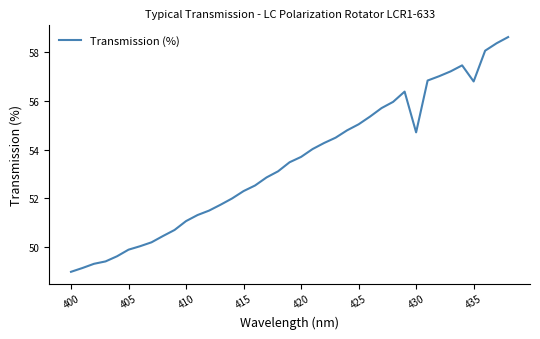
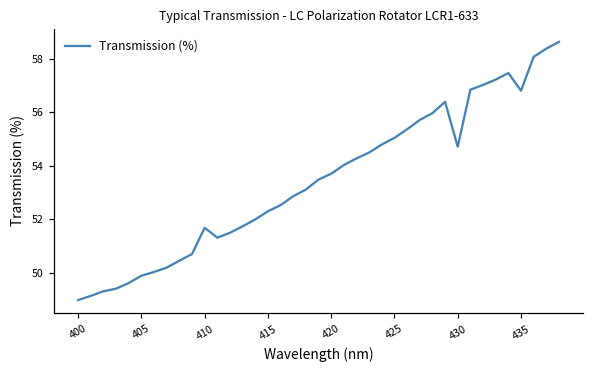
  {
    "400": 49.0,
    "405": 49.9,
-   "410": 51.1,
+   "410": 51.7,
    "415": 52.3,
    "420": 53.7,
    "425": 55.0,
    "430": 54.7,
    "435": 56.8
  }
